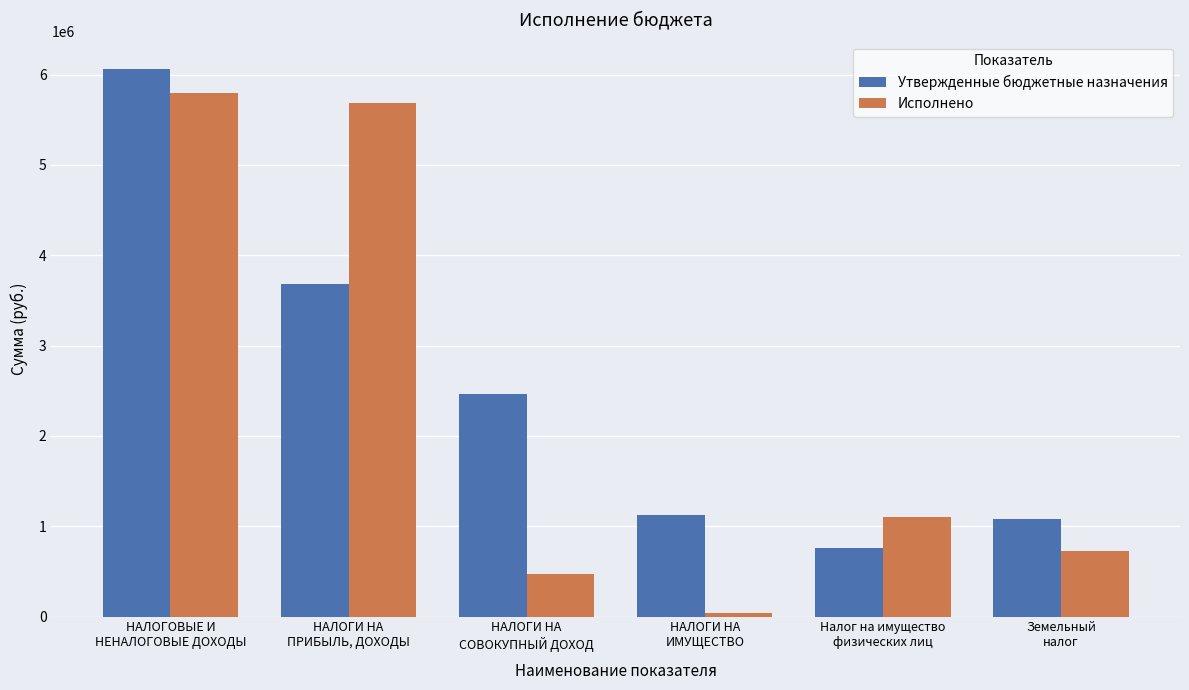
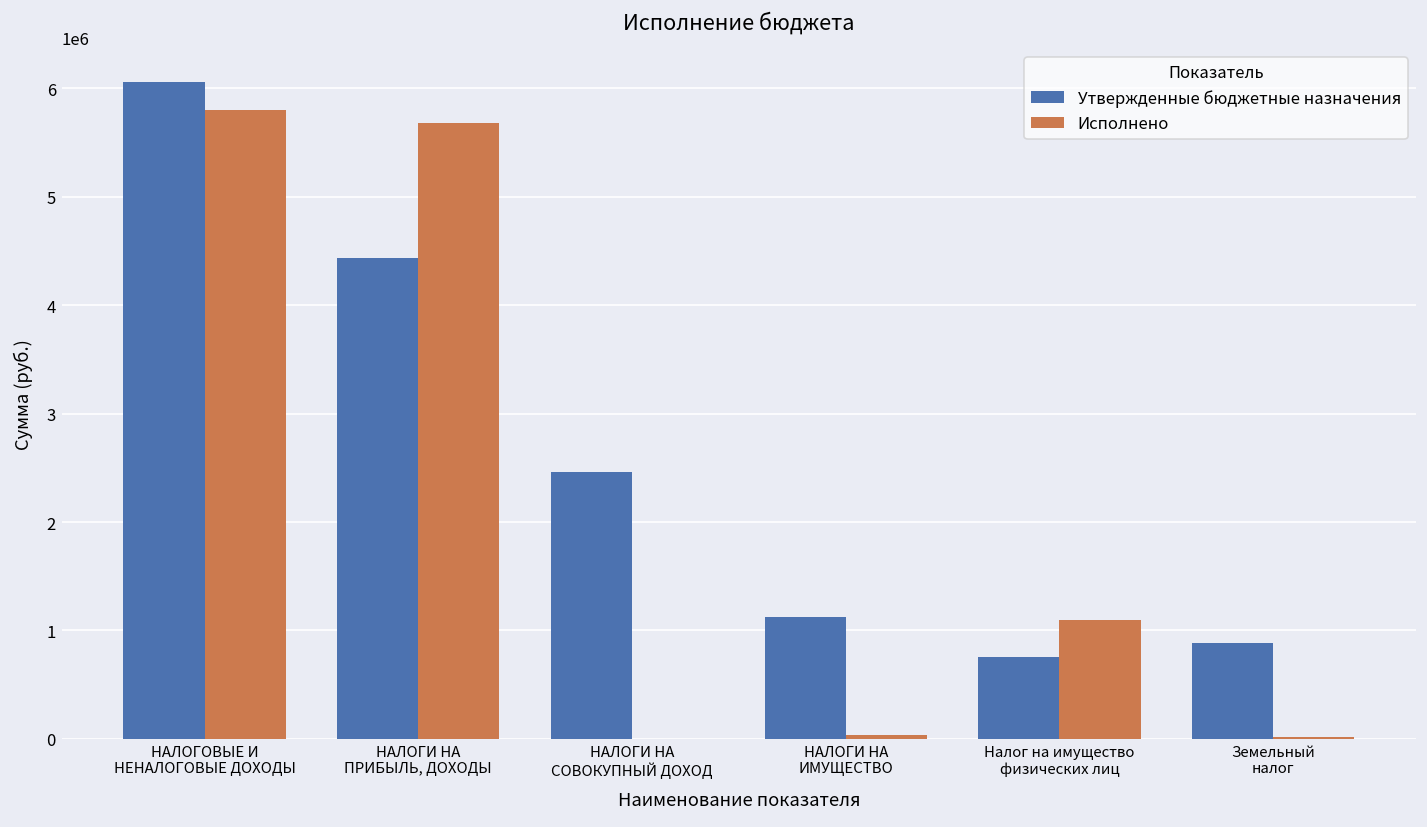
  {
    "Утвержденные бюджетные назначения": {
      "НАЛОГОВЫЕ И НЕНАЛОГОВЫЕ ДОХОДЫ": 6100000,
-     "НАЛОГИ НА ПРИБЫЛЬ, ДОХОДЫ": 3700000,
+     "НАЛОГИ НА ПРИБЫЛЬ, ДОХОДЫ": 4400000,
      "НАЛОГИ НА СОВОКУПНЫЙ ДОХОД": 2500000,
      "НАЛОГИ НА ИМУЩЕСТВО": 1100000,
      "Налог на имущество физических лиц": 800000,
-     "Земельный налог": 1100000
+     "Земельный налог": 900000
    },
    "Исполнено": {
      "НАЛОГОВЫЕ И НЕНАЛОГОВЫЕ ДОХОДЫ": 5800000,
      "НАЛОГИ НА ПРИБЫЛЬ, ДОХОДЫ": 5700000,
-     "НАЛОГИ НА СОВОКУПНЫЙ ДОХОД": 500000,
+     "НАЛОГИ НА СОВОКУПНЫЙ ДОХОД": 0,
      "НАЛОГИ НА ИМУЩЕСТВО": 0,
      "Налог на имущество физических лиц": 1100000,
-     "Земельный налог": 700000
+     "Земельный налог": 0
    }
  }
